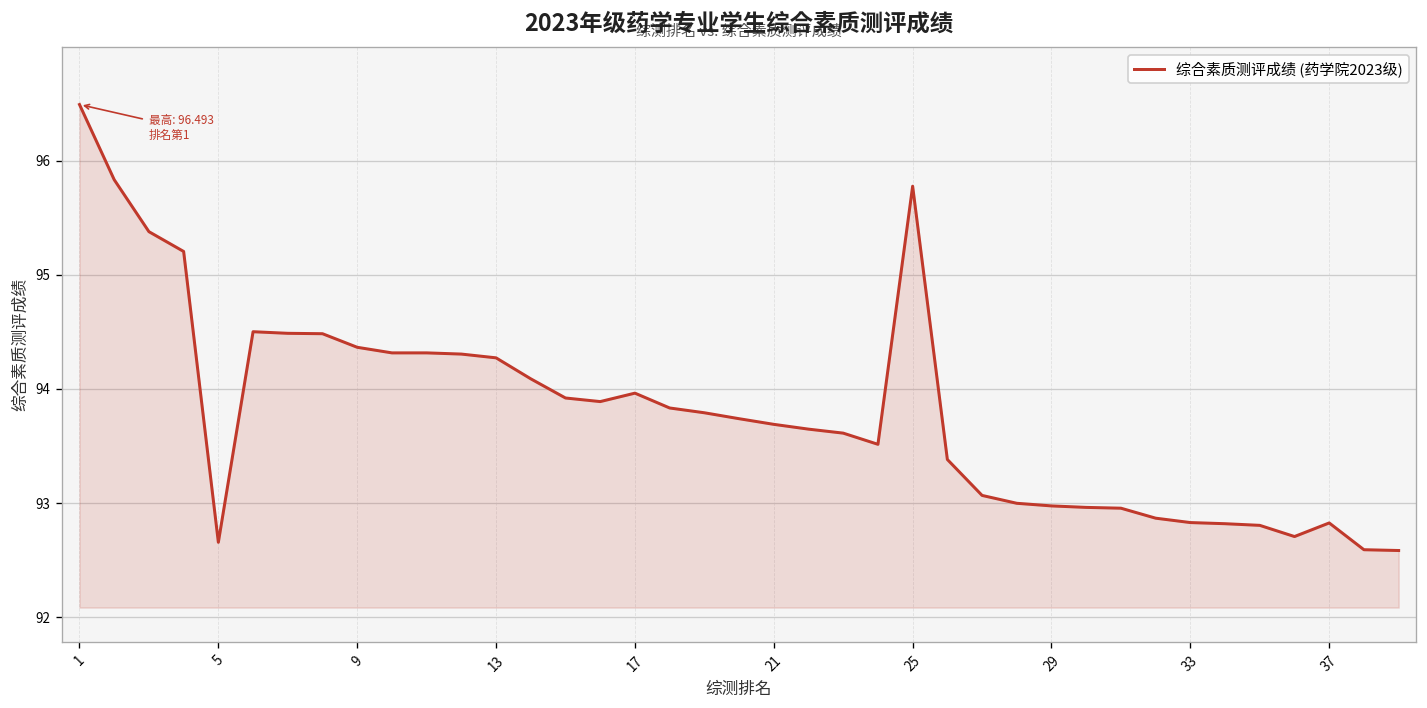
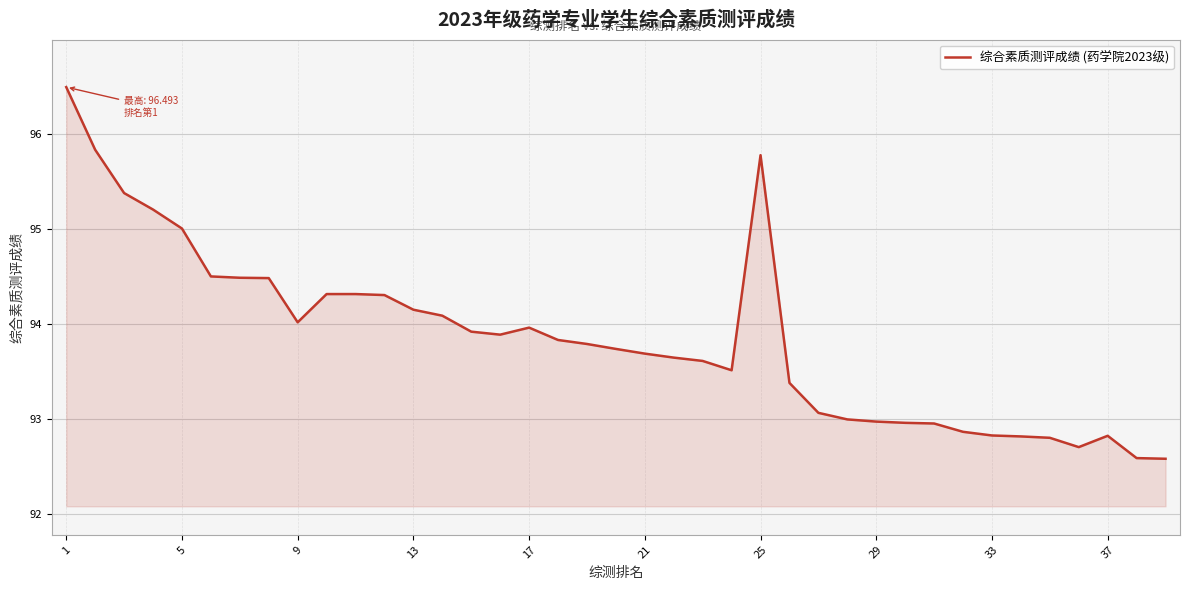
  {
-   "5": 92.7,
-   "9": 94.4,
-   "13": 94.3,
+   "5": 95.0,
+   "9": 94.0,
+   "13": 94.2,
    "17": 94.0,
    "21": 93.7,
    "25": 95.8,
    "29": 93.0,
    "33": 92.8,
    "37": 92.8
  }
